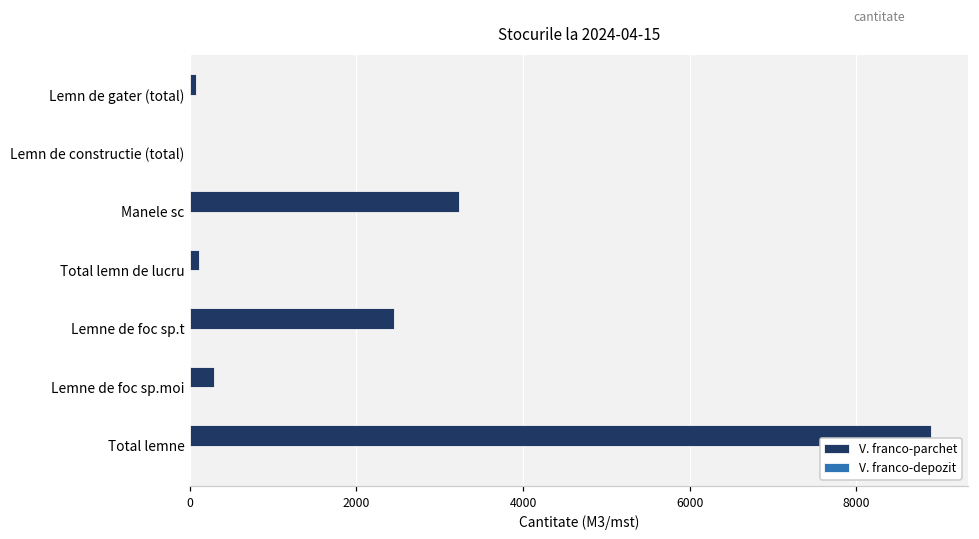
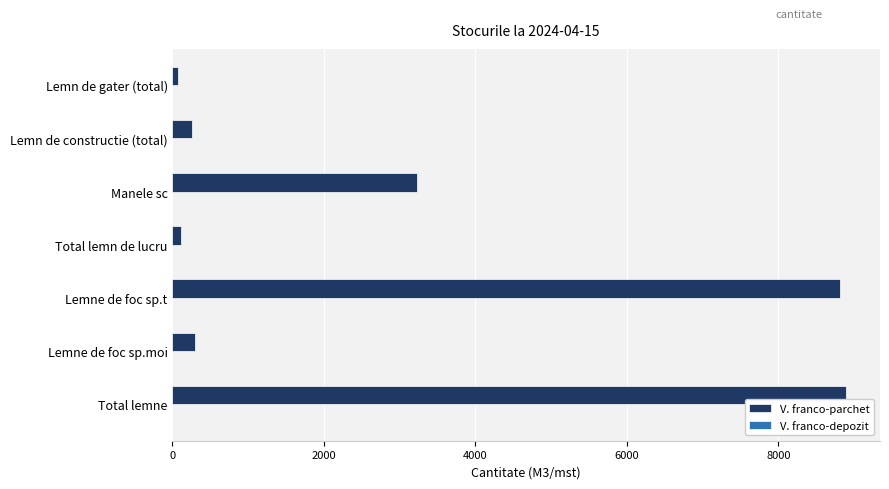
  {
    "V. franco-parchet": {
      "Lemn de gater (total)": 100,
-     "Lemn de constructie (total)": 0,
+     "Lemn de constructie (total)": 300,
      "Manele sc": 3200,
      "Total lemn de lucru": 100,
-     "Lemne de foc sp.t": 2500,
+     "Lemne de foc sp.t": 8800,
      "Lemne de foc sp.moi": 300,
      "Total lemne": 8900
    },
    "V. franco-depozit": {
      "Lemn de gater (total)": 0,
      "Lemn de constructie (total)": 0,
      "Manele sc": 0,
      "Total lemn de lucru": 0,
      "Lemne de foc sp.t": 0,
      "Lemne de foc sp.moi": 0,
      "Total lemne": 0
    }
  }
